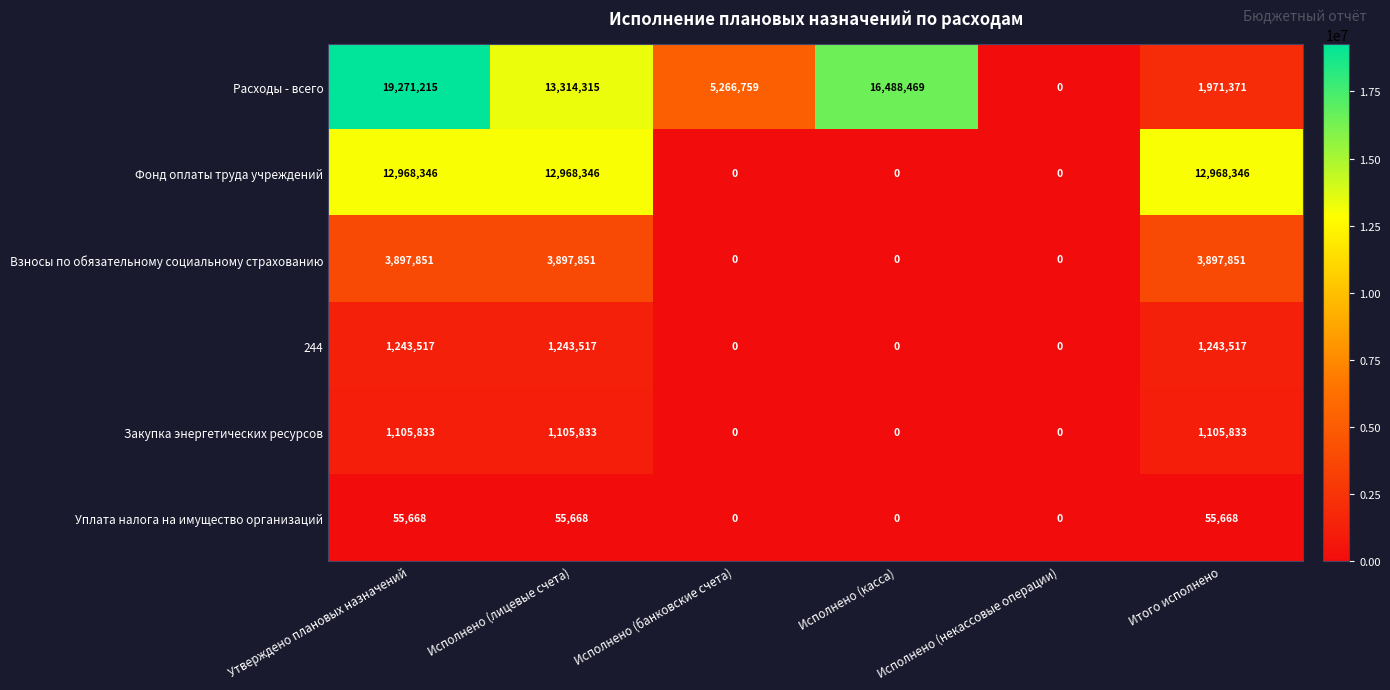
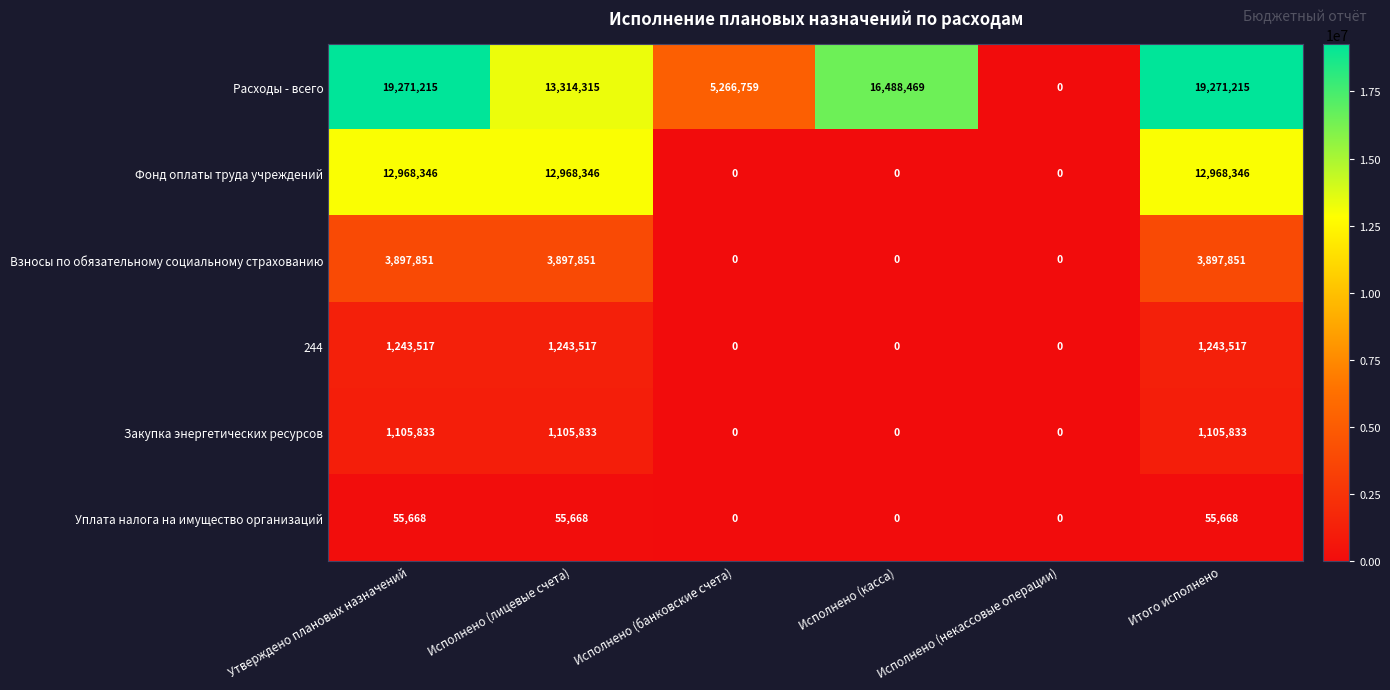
  {
    "Расходы - всего": {
      "Утверждено плановых назначений": "19,271,215",
      "Исполнено (лицевые счета)": "13,314,315",
      "Исполнено (банковские счета)": "5,266,759",
      "Исполнено (касса)": "16,488,469",
      "Исполнено (некассовые операции)": "0",
-     "Итого исполнено": "1,971,371"
+     "Итого исполнено": "19,271,215"
    },
    "Фонд оплаты труда учреждений": {
      "Утверждено плановых назначений": "12,968,346",
      "Исполнено (лицевые счета)": "12,968,346",
      "Исполнено (банковские счета)": "0",
      "Исполнено (касса)": "0",
      "Исполнено (некассовые операции)": "0",
      "Итого исполнено": "12,968,346"
    },
    "Взносы по обязательному социальному страхованию": {
      "Утверждено плановых назначений": "3,897,851",
      "Исполнено (лицевые счета)": "3,897,851",
      "Исполнено (банковские счета)": "0",
      "Исполнено (касса)": "0",
      "Исполнено (некассовые операции)": "0",
      "Итого исполнено": "3,897,851"
    },
    "244": {
      "Утверждено плановых назначений": "1,243,517",
      "Исполнено (лицевые счета)": "1,243,517",
      "Исполнено (банковские счета)": "0",
      "Исполнено (касса)": "0",
      "Исполнено (некассовые операции)": "0",
      "Итого исполнено": "1,243,517"
    },
    "Закупка энергетических ресурсов": {
      "Утверждено плановых назначений": "1,105,833",
      "Исполнено (лицевые счета)": "1,105,833",
      "Исполнено (банковские счета)": "0",
      "Исполнено (касса)": "0",
      "Исполнено (некассовые операции)": "0",
      "Итого исполнено": "1,105,833"
    },
    "Уплата налога на имущество организаций": {
      "Утверждено плановых назначений": "55,668",
      "Исполнено (лицевые счета)": "55,668",
      "Исполнено (банковские счета)": "0",
      "Исполнено (касса)": "0",
      "Исполнено (некассовые операции)": "0",
      "Итого исполнено": "55,668"
    }
  }
